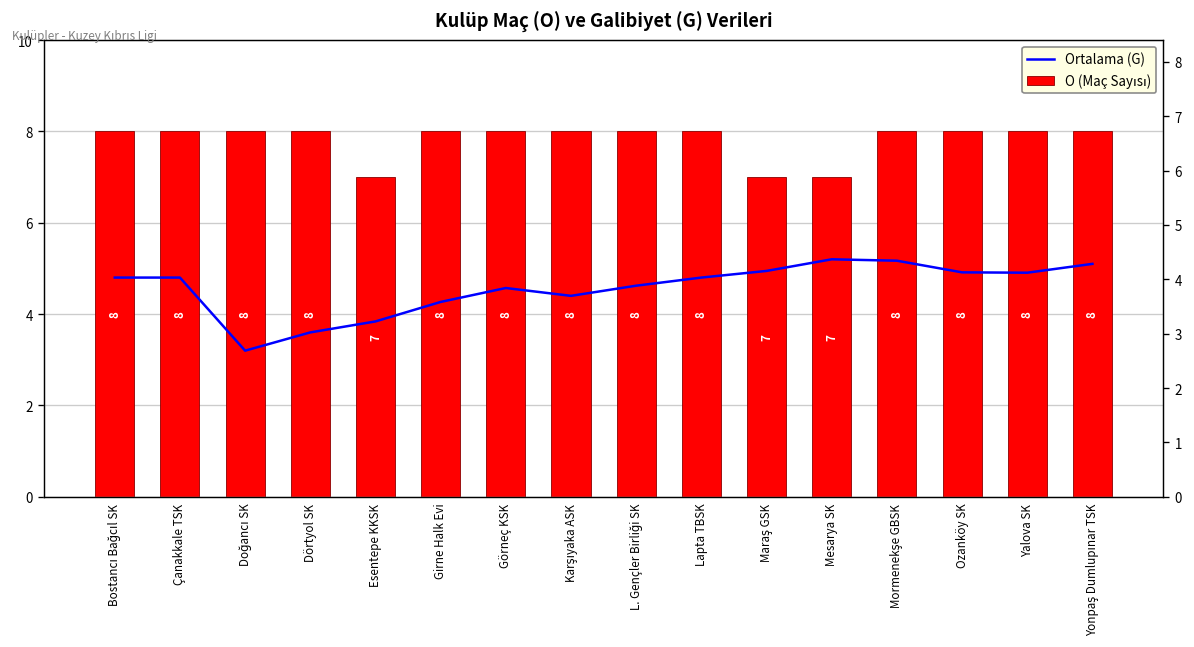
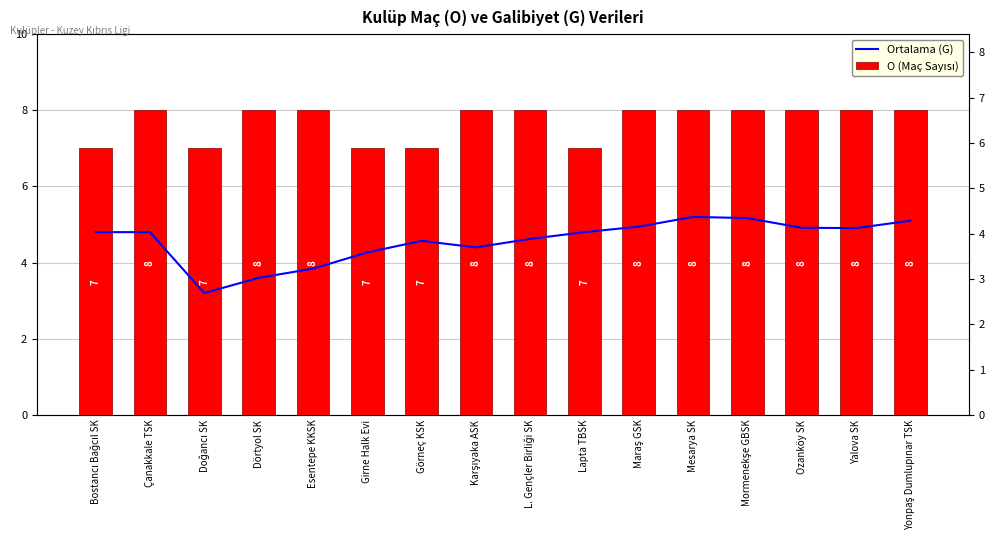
  {
    "O (Maç Sayısı)": {
-     "Bostancı Bağcıl SK": 8,
+     "Bostancı Bağcıl SK": 7,
      "Çanakkale TSK": 8,
-     "Doğancı SK": 8,
+     "Doğancı SK": 7,
      "Dörtyol SK": 8,
-     "Esentepe KKSK": 7,
-     "Girne Halk Evi": 8,
-     "Görneç KSK": 8,
+     "Esentepe KKSK": 8,
+     "Girne Halk Evi": 7,
+     "Görneç KSK": 7,
      "Karşıyaka ASK": 8,
      "L. Gençler Birliği SK": 8,
-     "Lapta TBSK": 8,
-     "Maraş GSK": 7,
-     "Mesarya SK": 7,
+     "Lapta TBSK": 7,
+     "Maraş GSK": 8,
+     "Mesarya SK": 8,
      "Mormenekşe GBSK": 8,
      "Ozanköy SK": 8,
      "Yalova SK": 8,
      "Yonpaş Dumlupınar TSK": 8
    }
  }
